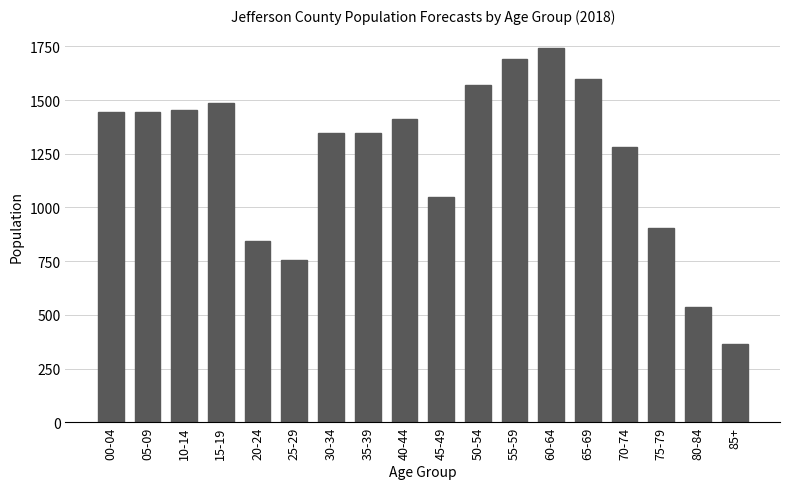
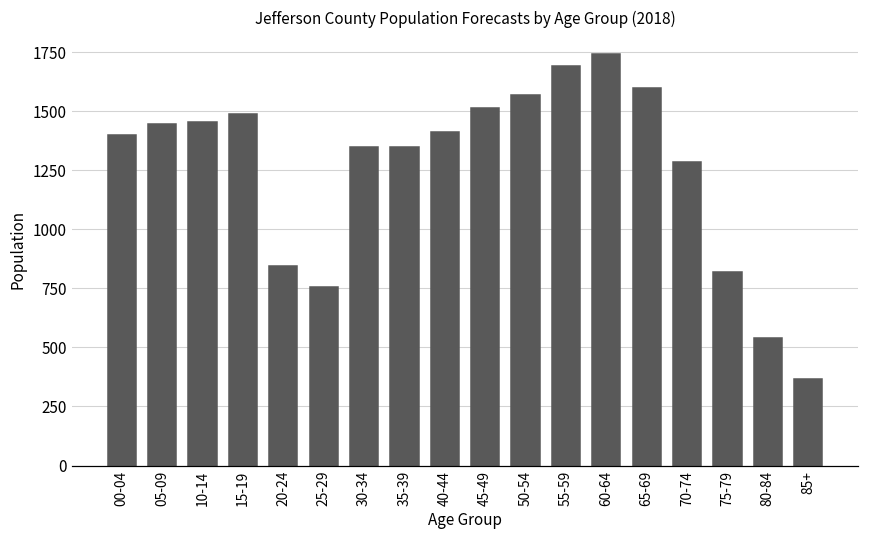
  {
-   "00-04": 1440,
+   "00-04": 1400,
    "05-09": 1450,
    "10-14": 1450,
    "15-19": 1490,
    "20-24": 840,
    "25-29": 760,
    "30-34": 1350,
    "35-39": 1350,
    "40-44": 1410,
-   "45-49": 1050,
+   "45-49": 1520,
    "50-54": 1570,
    "55-59": 1690,
    "60-64": 1740,
    "65-69": 1600,
    "70-74": 1280,
-   "75-79": 900,
+   "75-79": 820,
    "80-84": 540,
    "85+": 370
  }
